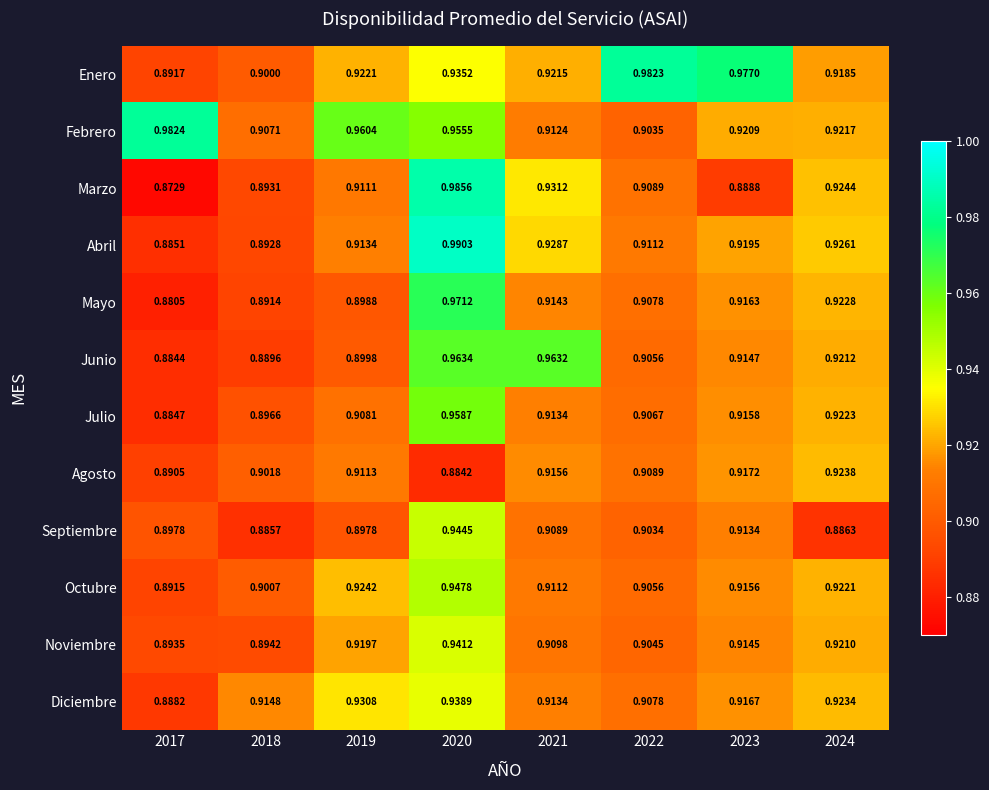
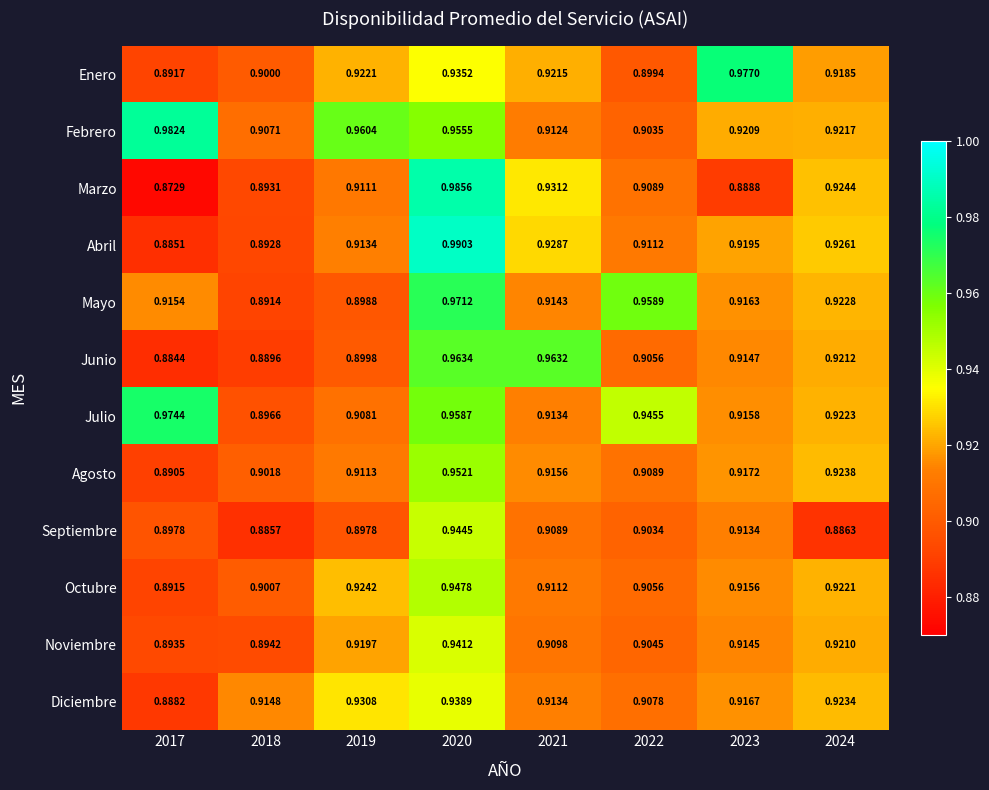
  {
    "Enero": {
      "2017": 0.8917,
      "2018": 0.9000,
      "2019": 0.9221,
      "2020": 0.9352,
      "2021": 0.9215,
-     "2022": 0.9823,
+     "2022": 0.8994,
      "2023": 0.9770,
      "2024": 0.9185
    },
    "Febrero": {
      "2017": 0.9824,
      "2018": 0.9071,
      "2019": 0.9604,
      "2020": 0.9555,
      "2021": 0.9124,
      "2022": 0.9035,
      "2023": 0.9209,
      "2024": 0.9217
    },
    "Marzo": {
      "2017": 0.8729,
      "2018": 0.8931,
      "2019": 0.9111,
      "2020": 0.9856,
      "2021": 0.9312,
      "2022": 0.9089,
      "2023": 0.8888,
      "2024": 0.9244
    },
    "Abril": {
      "2017": 0.8851,
      "2018": 0.8928,
      "2019": 0.9134,
      "2020": 0.9903,
      "2021": 0.9287,
      "2022": 0.9112,
      "2023": 0.9195,
      "2024": 0.9261
    },
    "Mayo": {
-     "2017": 0.8805,
+     "2017": 0.9154,
      "2018": 0.8914,
      "2019": 0.8988,
      "2020": 0.9712,
      "2021": 0.9143,
-     "2022": 0.9078,
+     "2022": 0.9589,
      "2023": 0.9163,
      "2024": 0.9228
    },
    "Junio": {
      "2017": 0.8844,
      "2018": 0.8896,
      "2019": 0.8998,
      "2020": 0.9634,
      "2021": 0.9632,
      "2022": 0.9056,
      "2023": 0.9147,
      "2024": 0.9212
    },
    "Julio": {
-     "2017": 0.8847,
+     "2017": 0.9744,
      "2018": 0.8966,
      "2019": 0.9081,
      "2020": 0.9587,
      "2021": 0.9134,
-     "2022": 0.9067,
+     "2022": 0.9455,
      "2023": 0.9158,
      "2024": 0.9223
    },
    "Agosto": {
      "2017": 0.8905,
      "2018": 0.9018,
      "2019": 0.9113,
-     "2020": 0.8842,
+     "2020": 0.9521,
      "2021": 0.9156,
      "2022": 0.9089,
      "2023": 0.9172,
      "2024": 0.9238
    },
    "Septiembre": {
      "2017": 0.8978,
      "2018": 0.8857,
      "2019": 0.8978,
      "2020": 0.9445,
      "2021": 0.9089,
      "2022": 0.9034,
      "2023": 0.9134,
      "2024": 0.8863
    },
    "Octubre": {
      "2017": 0.8915,
      "2018": 0.9007,
      "2019": 0.9242,
      "2020": 0.9478,
      "2021": 0.9112,
      "2022": 0.9056,
      "2023": 0.9156,
      "2024": 0.9221
    },
    "Noviembre": {
      "2017": 0.8935,
      "2018": 0.8942,
      "2019": 0.9197,
      "2020": 0.9412,
      "2021": 0.9098,
      "2022": 0.9045,
      "2023": 0.9145,
      "2024": 0.9210
    },
    "Diciembre": {
      "2017": 0.8882,
      "2018": 0.9148,
      "2019": 0.9308,
      "2020": 0.9389,
      "2021": 0.9134,
      "2022": 0.9078,
      "2023": 0.9167,
      "2024": 0.9234
    }
  }
